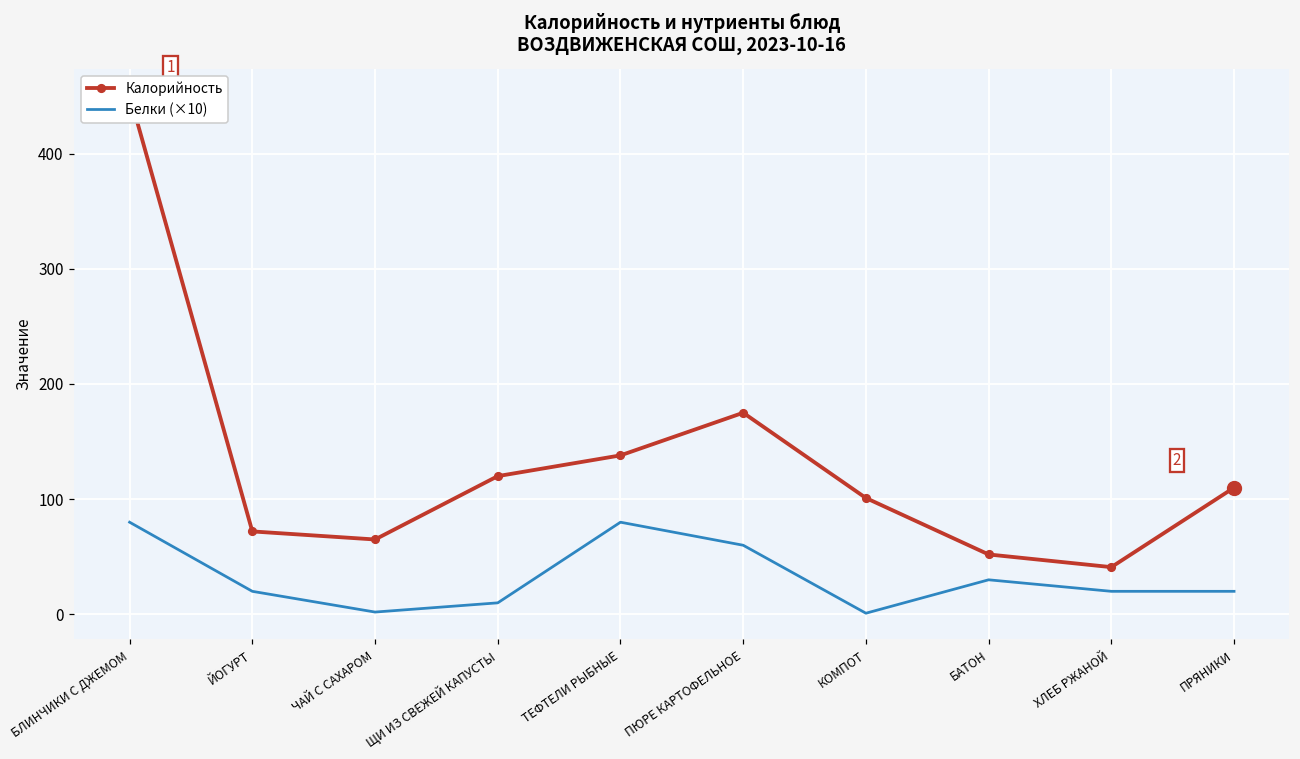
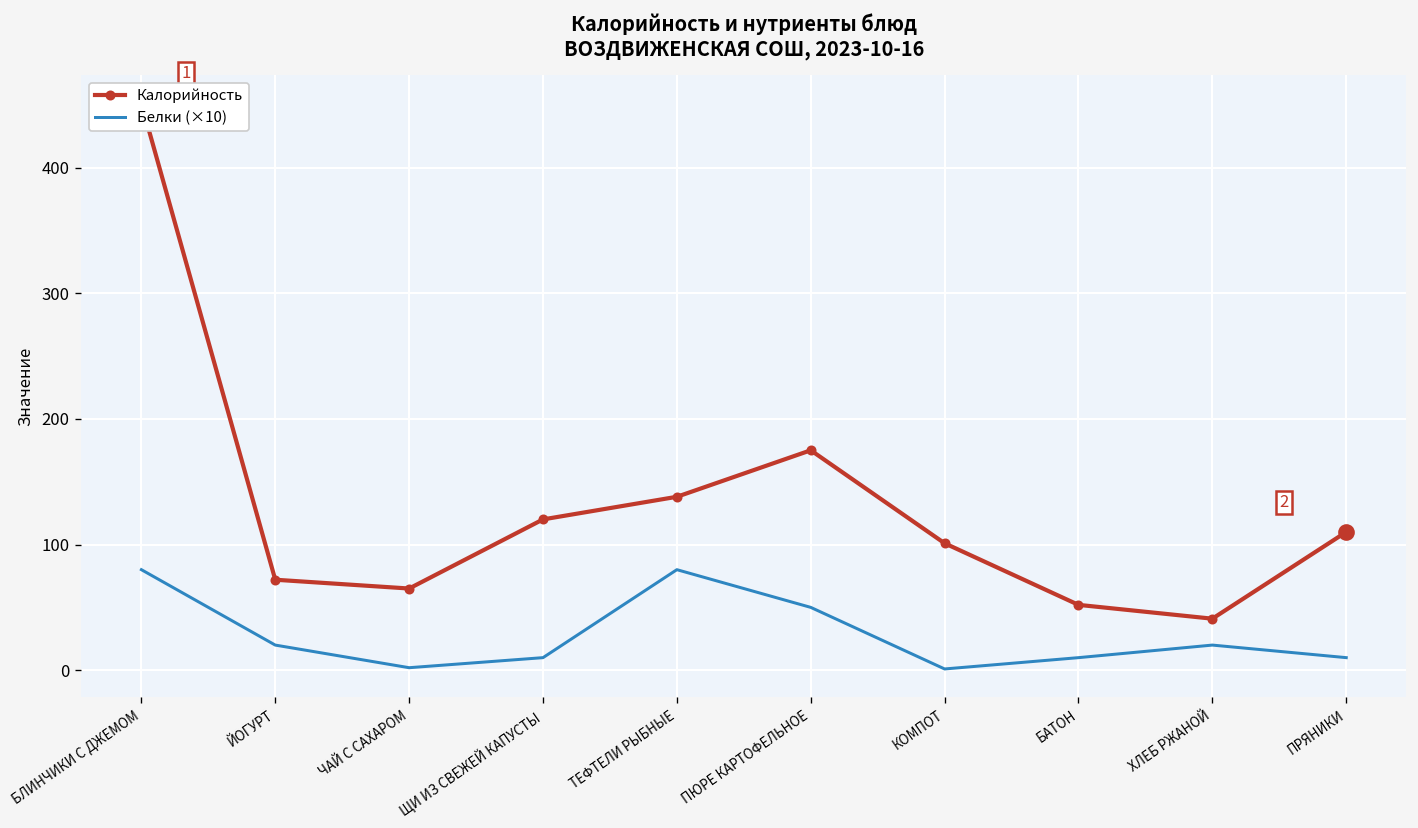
  {
    "Белки (×10)": {
      "БЛИНЧИКИ С ДЖЕМОМ": 80,
      "ЙОГУРТ": 20,
      "ЧАЙ С САХАРОМ": 2,
      "ЩИ ИЗ СВЕЖЕЙ КАПУСТЫ": 10,
      "ТЕФТЕЛИ РЫБНЫЕ": 80,
-     "ПЮРЕ КАРТОФЕЛЬНОЕ": 60,
+     "ПЮРЕ КАРТОФЕЛЬНОЕ": 50,
      "КОМПОТ": 1,
-     "БАТОН": 30,
+     "БАТОН": 10,
      "ХЛЕБ РЖАНОЙ": 20,
-     "ПРЯНИКИ": 20
+     "ПРЯНИКИ": 10
    }
  }
